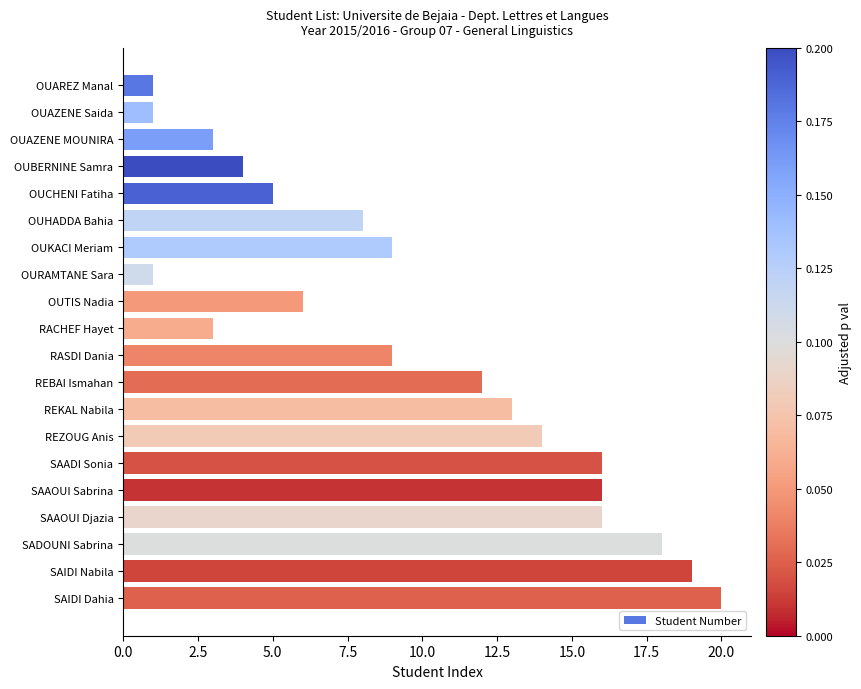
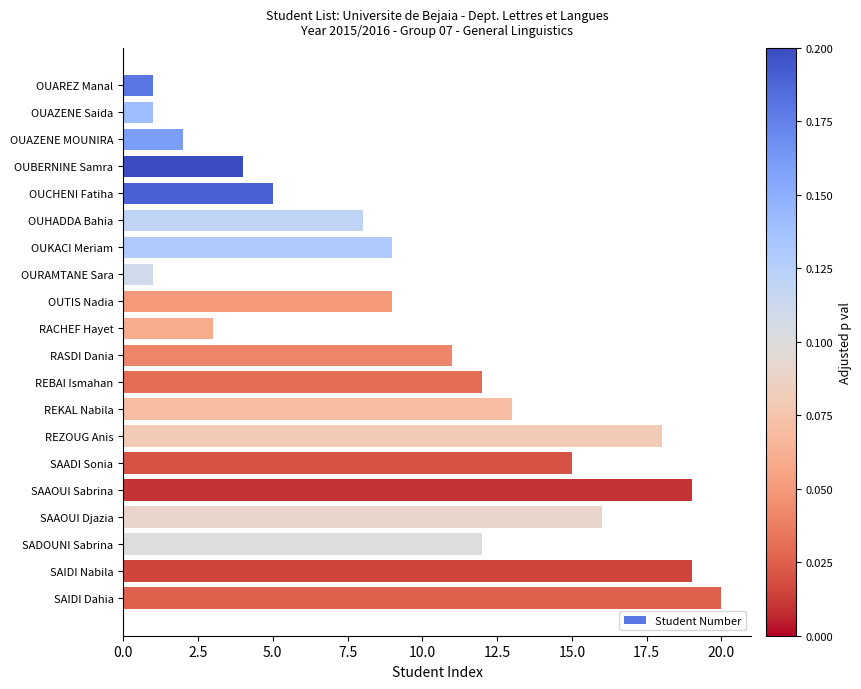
  {
    "OUAREZ Manal": 1,
    "OUAZENE Saida": 1,
-   "OUAZENE MOUNIRA": 3,
+   "OUAZENE MOUNIRA": 2,
    "OUBERNINE Samra": 4,
    "OUCHENI Fatiha": 5,
    "OUHADDA Bahia": 8,
    "OUKACI Meriam": 9,
    "OURAMTANE Sara": 1,
-   "OUTIS Nadia": 6,
+   "OUTIS Nadia": 9,
    "RACHEF Hayet": 3,
-   "RASDI Dania": 9,
+   "RASDI Dania": 11,
    "REBAI Ismahan": 12,
    "REKAL Nabila": 13,
-   "REZOUG Anis": 14,
-   "SAADI Sonia": 16,
-   "SAAOUI Sabrina": 16,
+   "REZOUG Anis": 18,
+   "SAADI Sonia": 15,
+   "SAAOUI Sabrina": 19,
    "SAAOUI Djazia": 16,
-   "SADOUNI Sabrina": 18,
+   "SADOUNI Sabrina": 12,
    "SAIDI Nabila": 19,
    "SAIDI Dahia": 20
  }
